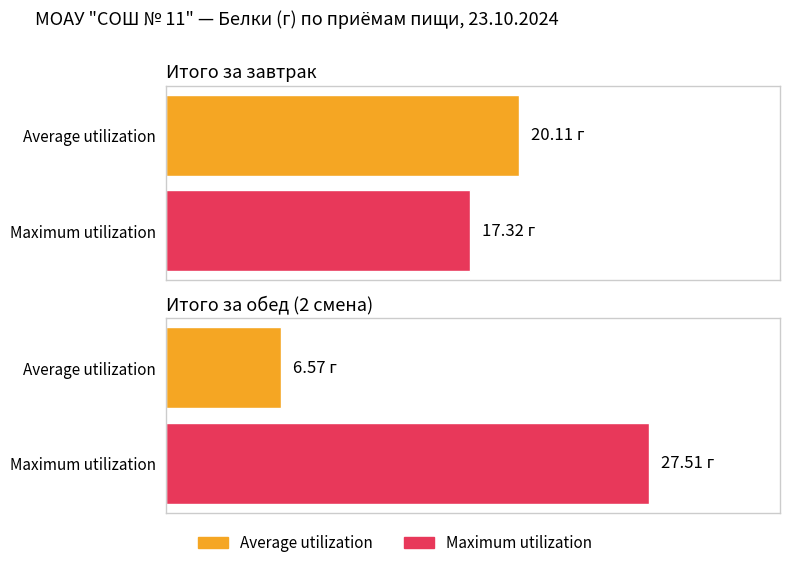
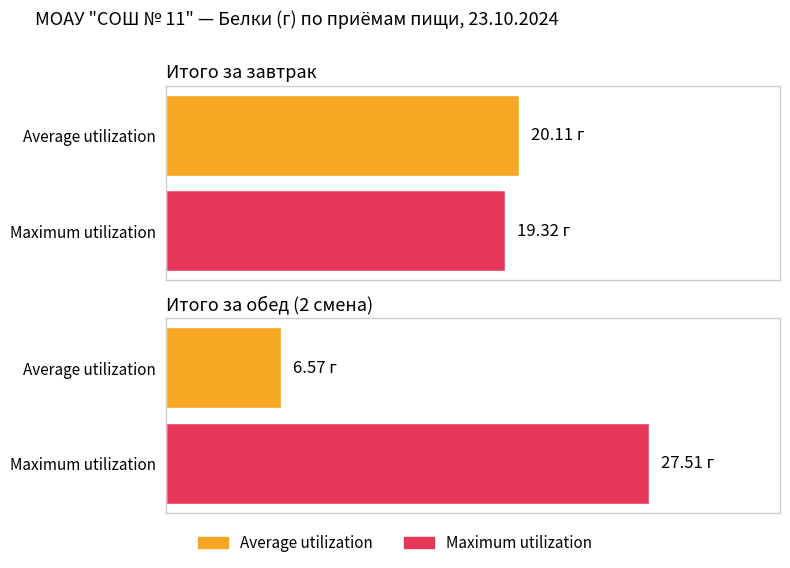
  {
    "Итого за завтрак": {
      "Average utilization": 20.11,
-     "Maximum utilization": 17.32
+     "Maximum utilization": 19.32
    },
    "Итого за обед (2 смена)": {
      "Average utilization": 6.57,
      "Maximum utilization": 27.51
    }
  }
